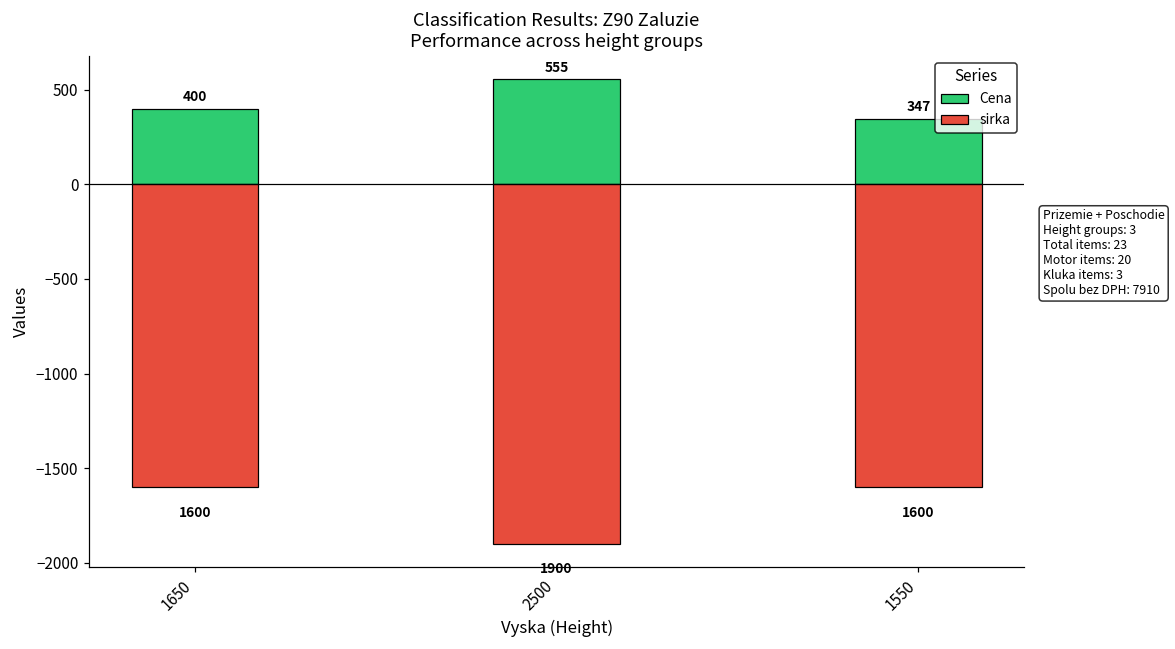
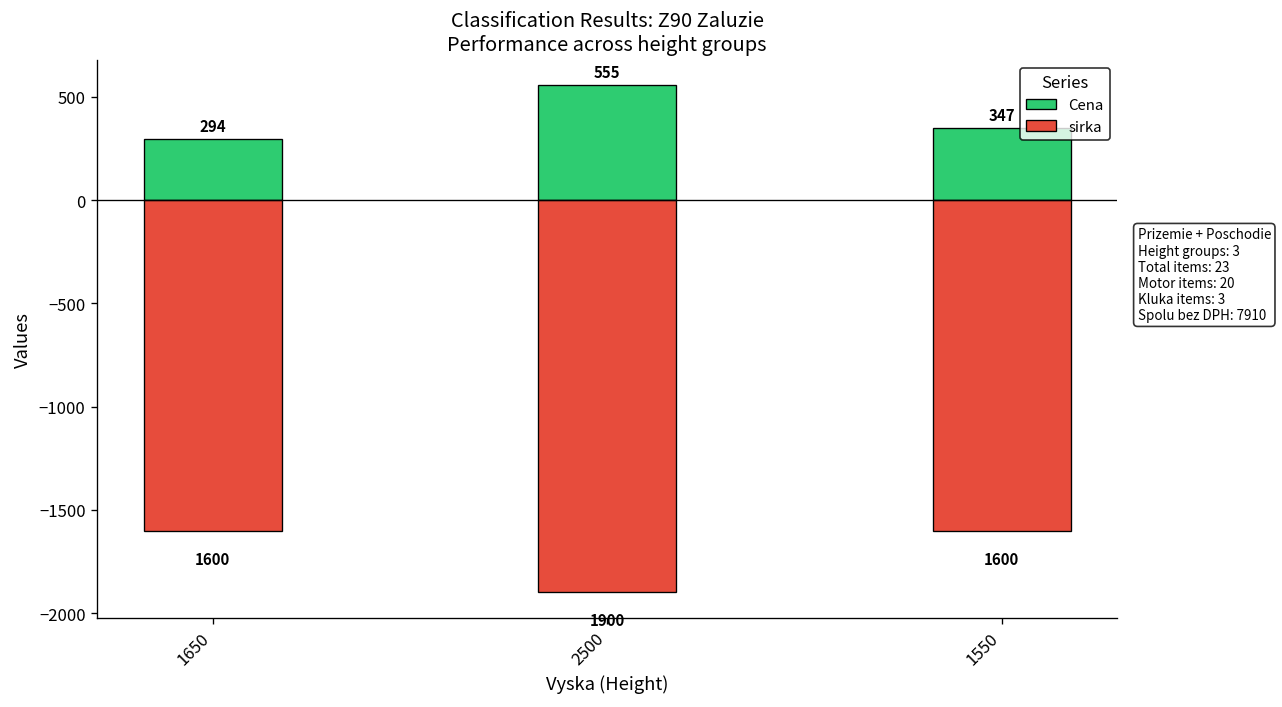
  {
    "Cena": {
-     "1650": 400,
+     "1650": 294,
      "2500": 555,
      "1550": 347
    }
  }
